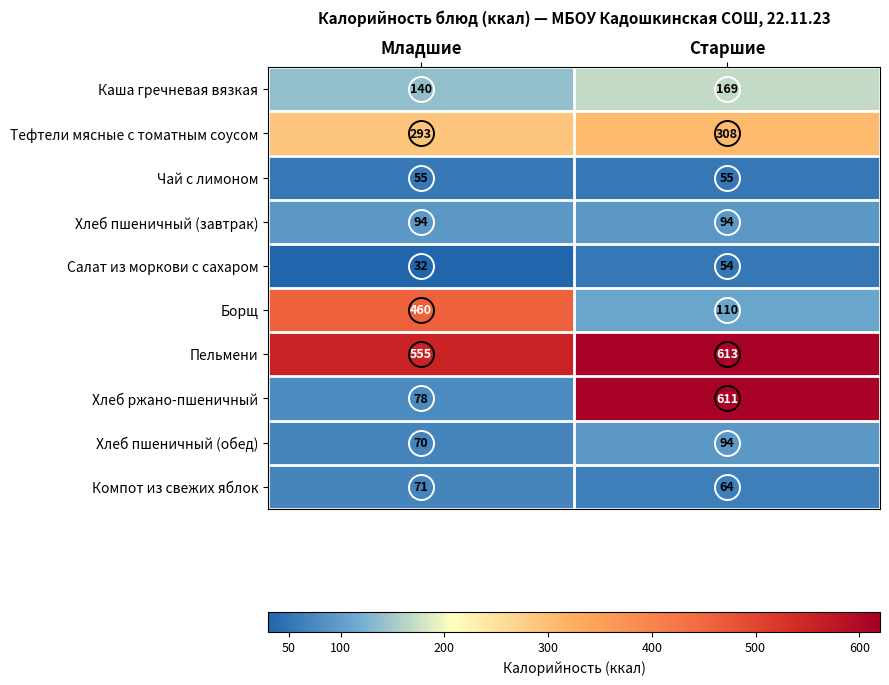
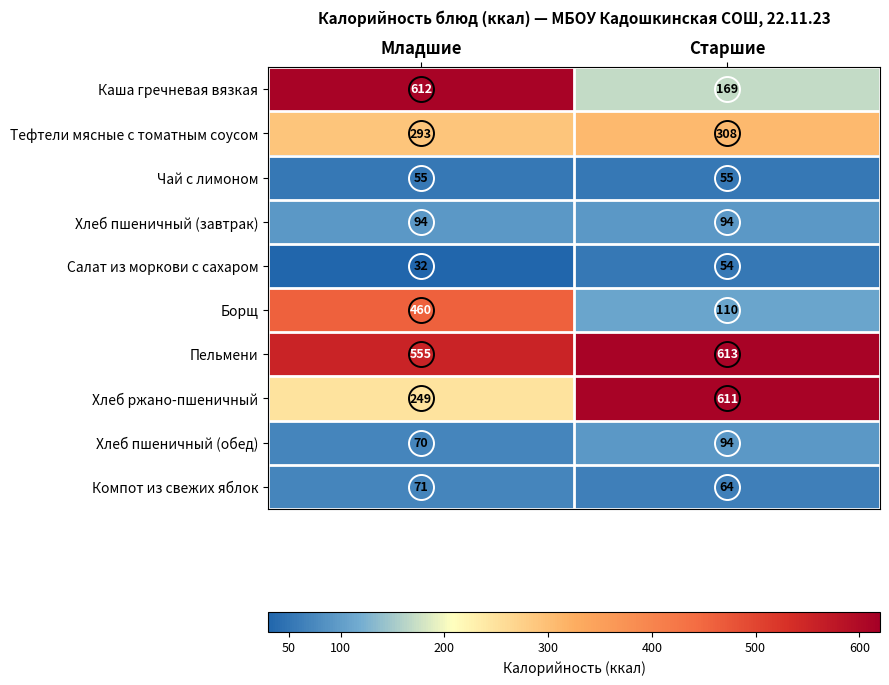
  {
    "Каша гречневая вязкая": {
-     "Младшие": 140
+     "Младшие": 612
    },
    "Хлеб ржано-пшеничный": {
-     "Младшие": 78
+     "Младшие": 249
    }
  }
